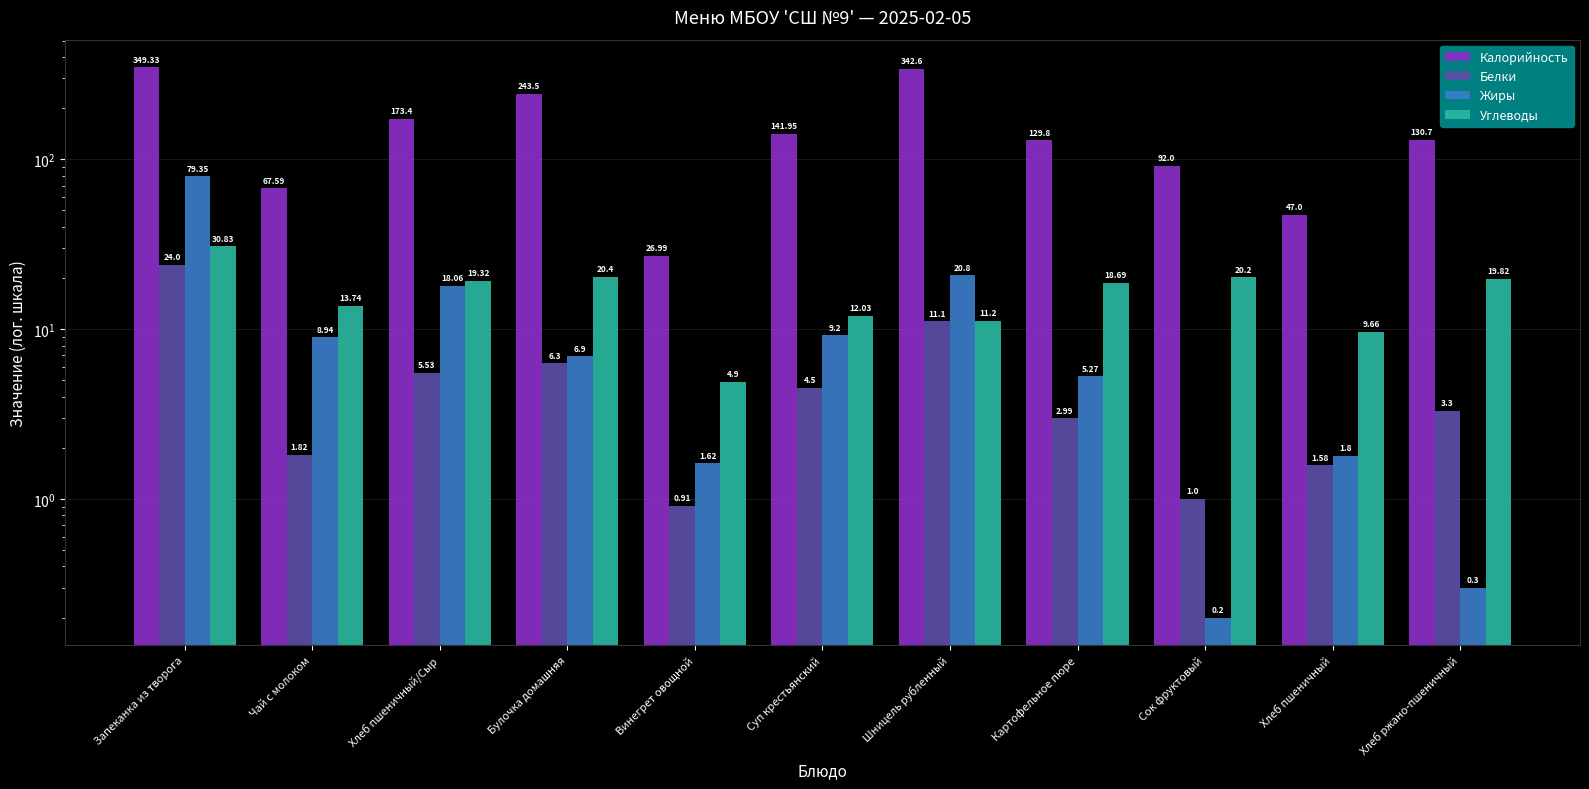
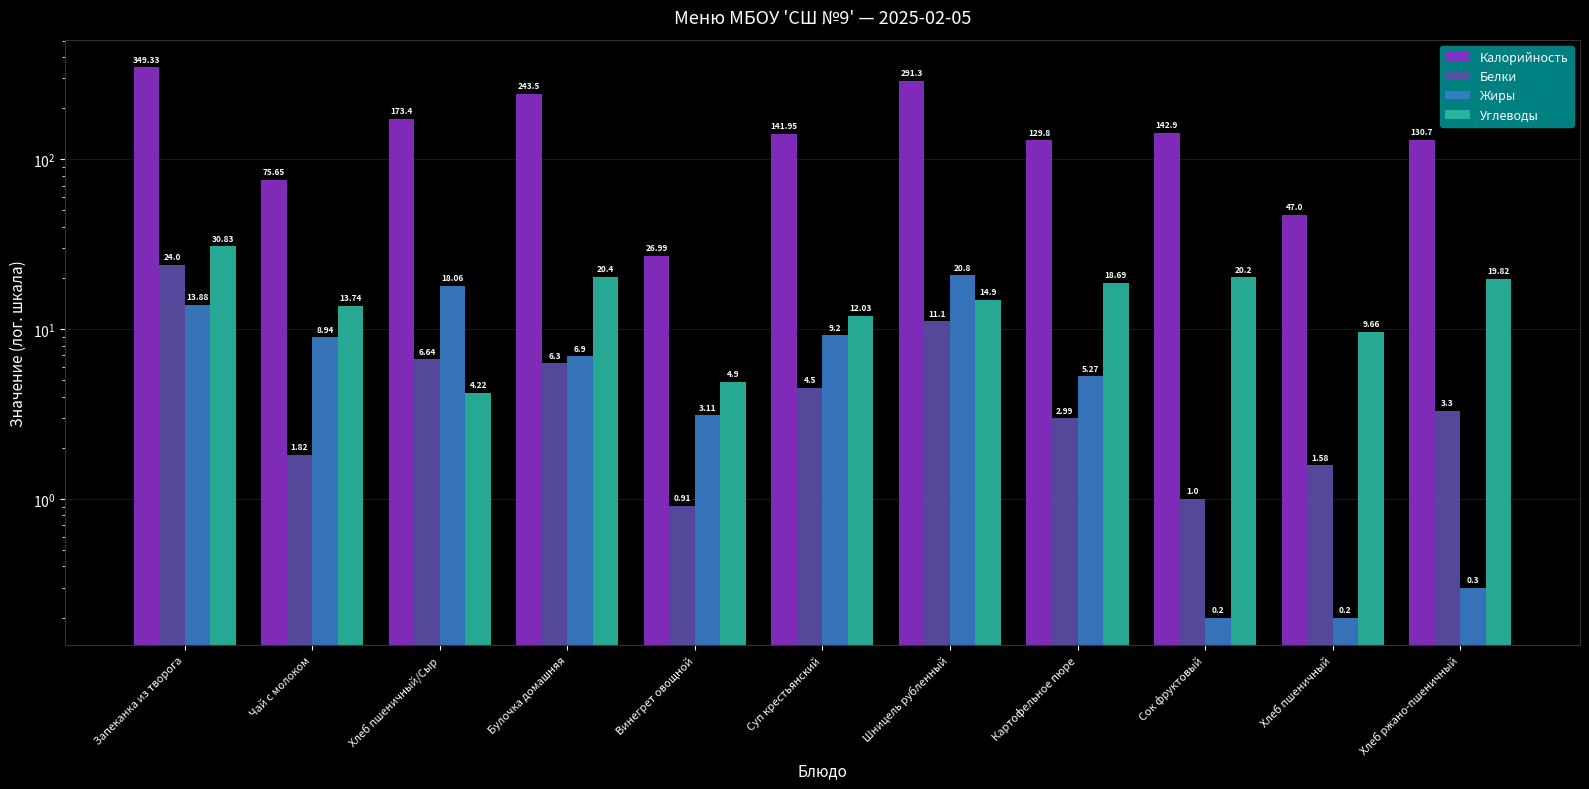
  {
    "Калорийность": {
      "Запеканка из творога": 349.33,
-     "Чай с молоком": 67.59,
+     "Чай с молоком": 75.65,
      "Хлеб пшеничный/Сыр": 173.4,
      "Булочка домашняя": 243.5,
      "Винегрет овощной": 26.99,
      "Суп крестьянский": 141.95,
-     "Шницель рубленный": 342.6,
+     "Шницель рубленный": 291.3,
      "Картофельное пюре": 129.8,
-     "Сок фруктовый": 92.0,
+     "Сок фруктовый": 142.9,
      "Хлеб пшеничный": 47.0,
      "Хлеб ржано-пшеничный": 130.7
    },
    "Белки": {
      "Запеканка из творога": 24.0,
      "Чай с молоком": 1.82,
-     "Хлеб пшеничный/Сыр": 5.53,
+     "Хлеб пшеничный/Сыр": 6.64,
      "Булочка домашняя": 6.3,
      "Винегрет овощной": 0.91,
      "Суп крестьянский": 4.5,
      "Шницель рубленный": 11.1,
      "Картофельное пюре": 2.99,
      "Сок фруктовый": 1.0,
      "Хлеб пшеничный": 1.58,
      "Хлеб ржано-пшеничный": 3.3
    },
    "Жиры": {
-     "Запеканка из творога": 79.35,
+     "Запеканка из творога": 13.88,
      "Чай с молоком": 8.94,
      "Хлеб пшеничный/Сыр": 18.06,
      "Булочка домашняя": 6.9,
-     "Винегрет овощной": 1.62,
+     "Винегрет овощной": 3.11,
      "Суп крестьянский": 9.2,
      "Шницель рубленный": 20.8,
      "Картофельное пюре": 5.27,
      "Сок фруктовый": 0.2,
-     "Хлеб пшеничный": 1.8,
+     "Хлеб пшеничный": 0.2,
      "Хлеб ржано-пшеничный": 0.3
    },
    "Углеводы": {
      "Запеканка из творога": 30.83,
      "Чай с молоком": 13.74,
-     "Хлеб пшеничный/Сыр": 19.32,
+     "Хлеб пшеничный/Сыр": 4.22,
      "Булочка домашняя": 20.4,
      "Винегрет овощной": 4.9,
      "Суп крестьянский": 12.03,
-     "Шницель рубленный": 11.2,
+     "Шницель рубленный": 14.9,
      "Картофельное пюре": 18.69,
      "Сок фруктовый": 20.2,
      "Хлеб пшеничный": 9.66,
      "Хлеб ржано-пшеничный": 19.82
    }
  }
